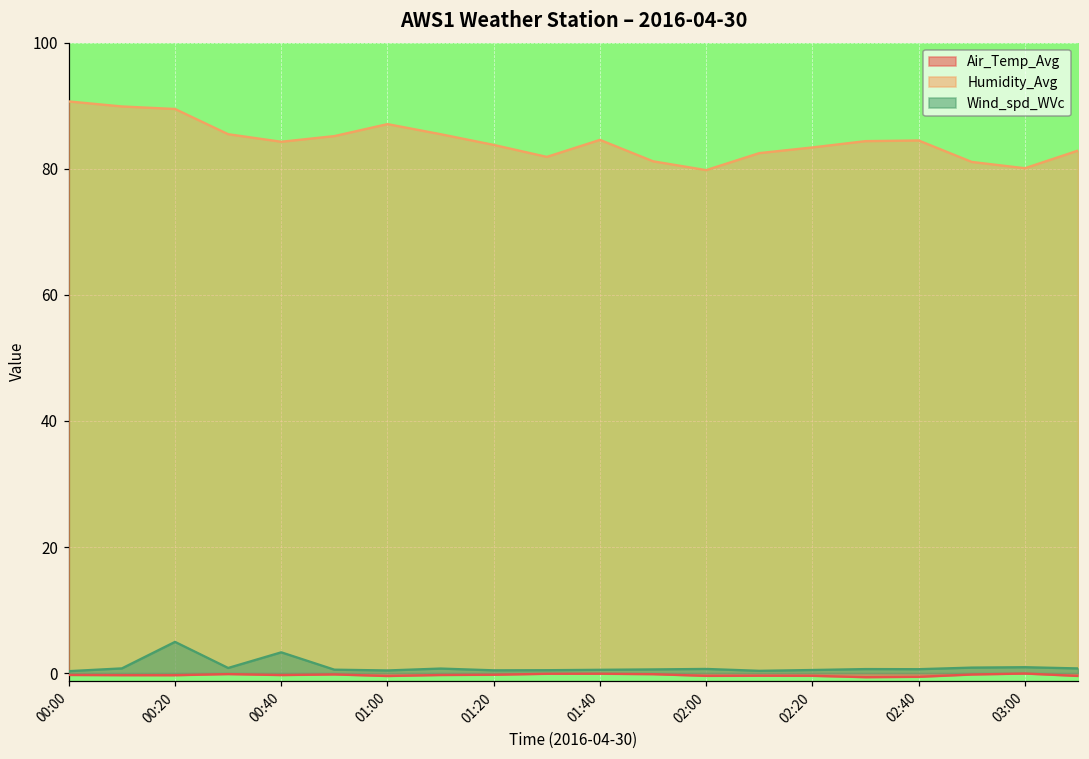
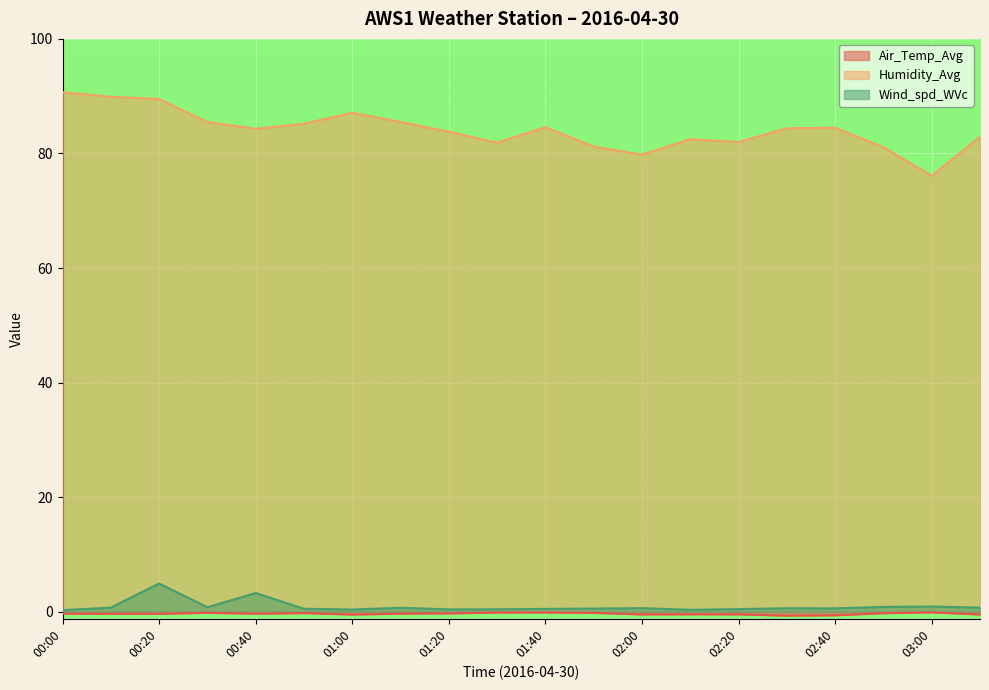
  {
    "Humidity_Avg": {
      "00:00": 91,
      "00:20": 90,
      "00:40": 84,
      "01:00": 87,
      "01:20": 84,
      "01:40": 85,
      "02:00": 80,
-     "02:20": 83,
+     "02:20": 82,
      "02:40": 85,
-     "03:00": 80
+     "03:00": 76
    },
    "Wind_spd_WVc": {
      "00:20": 5,
      "00:40": 3,
      "01:40": 1,
      "02:00": 1,
      "02:20": 0,
      "02:40": 1,
      "03:00": 1
    }
  }
